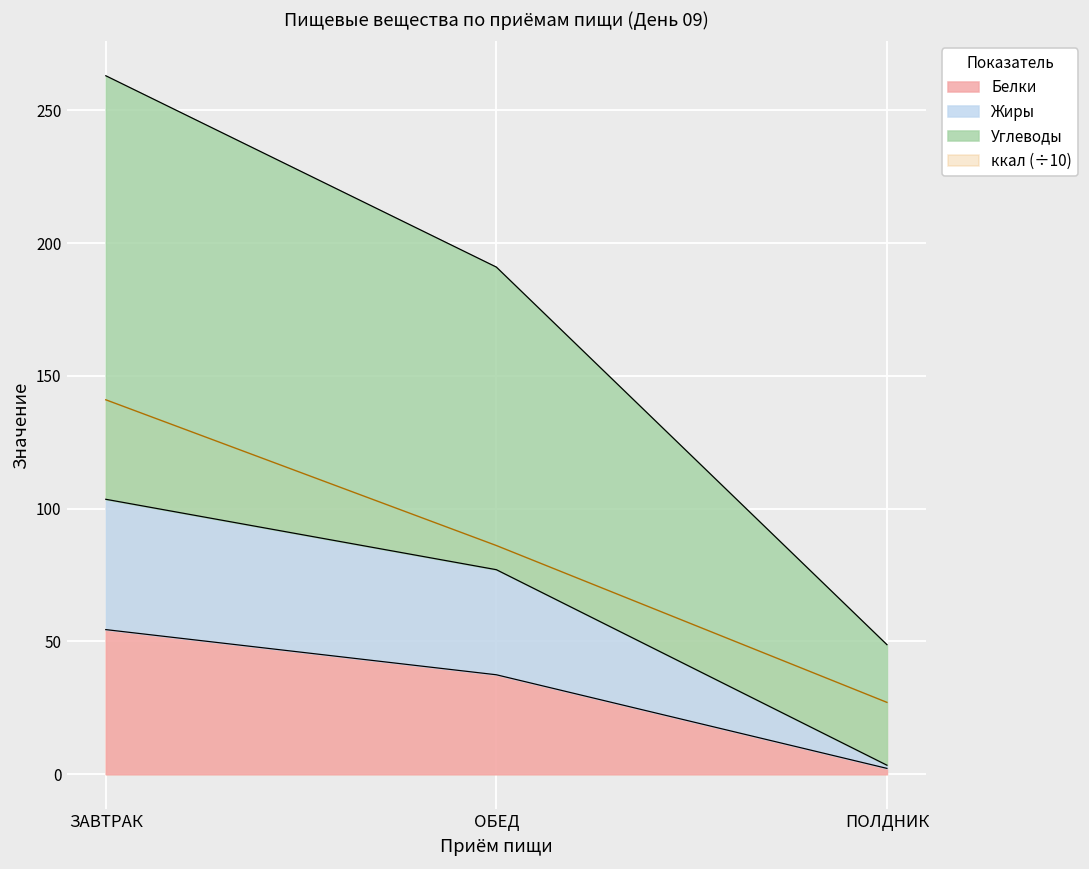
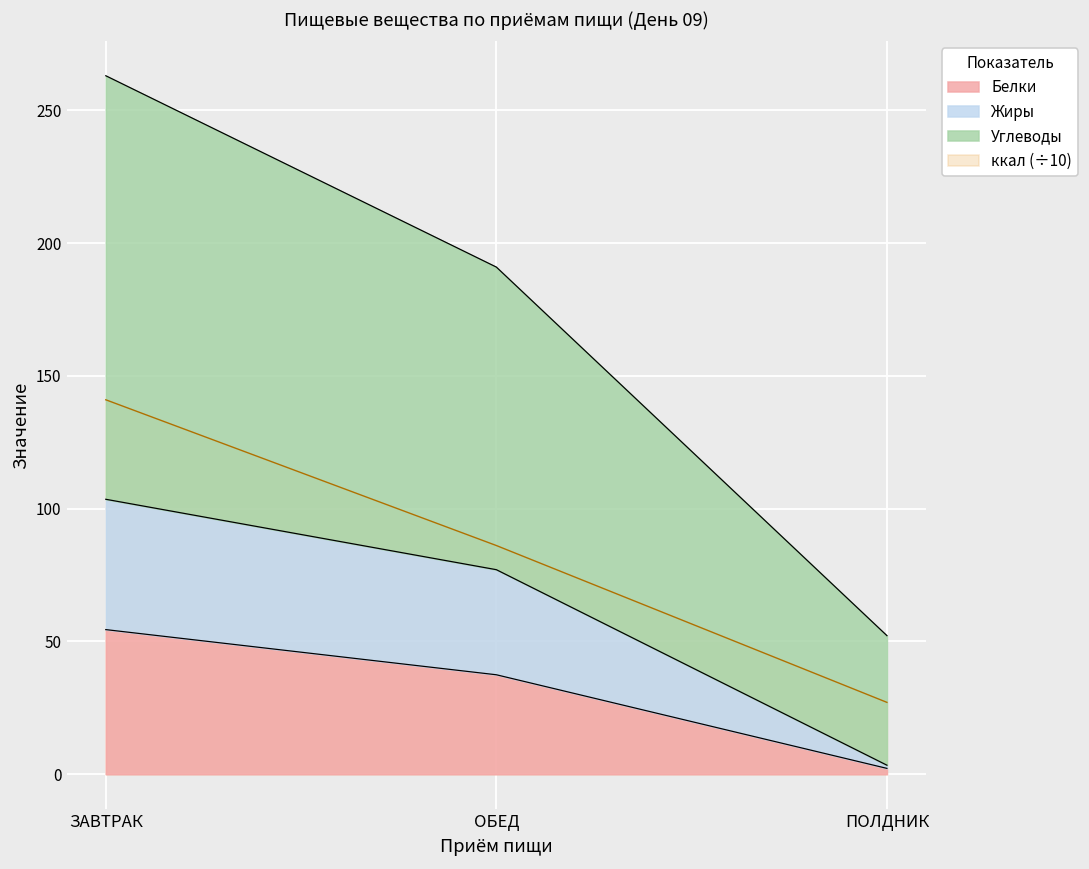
  {
    "Жиры": {
      "ЗАВТРАК": 49,
      "ОБЕД": 40,
      "ПОЛДНИК": 1
    },
    "Углеводы": {
      "ЗАВТРАК": 160,
      "ОБЕД": 114,
-     "ПОЛДНИК": 45
+     "ПОЛДНИК": 49
    }
  }
